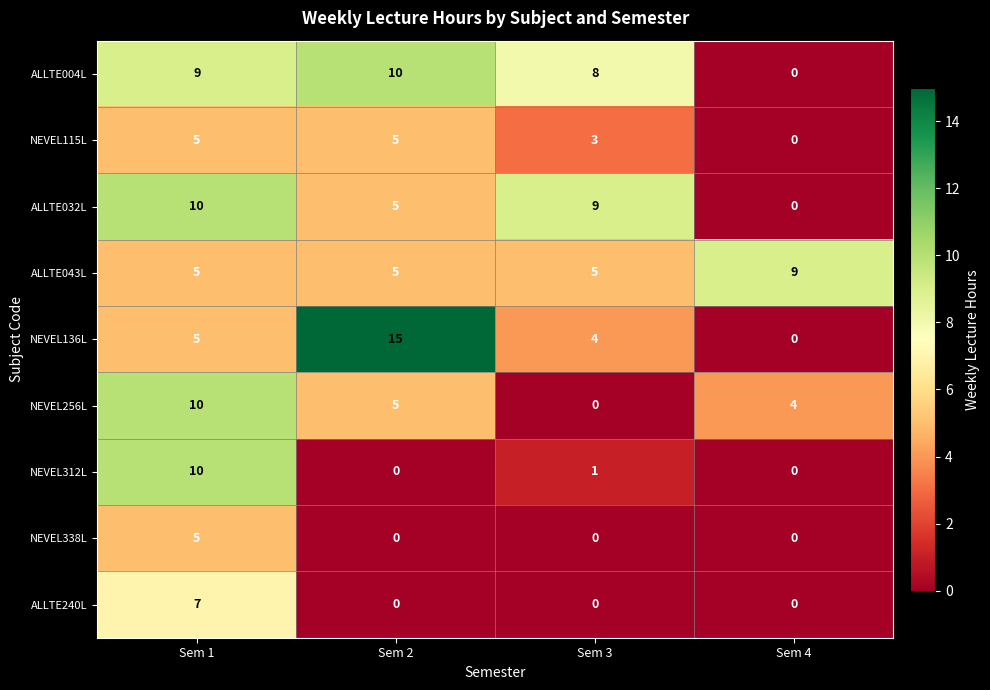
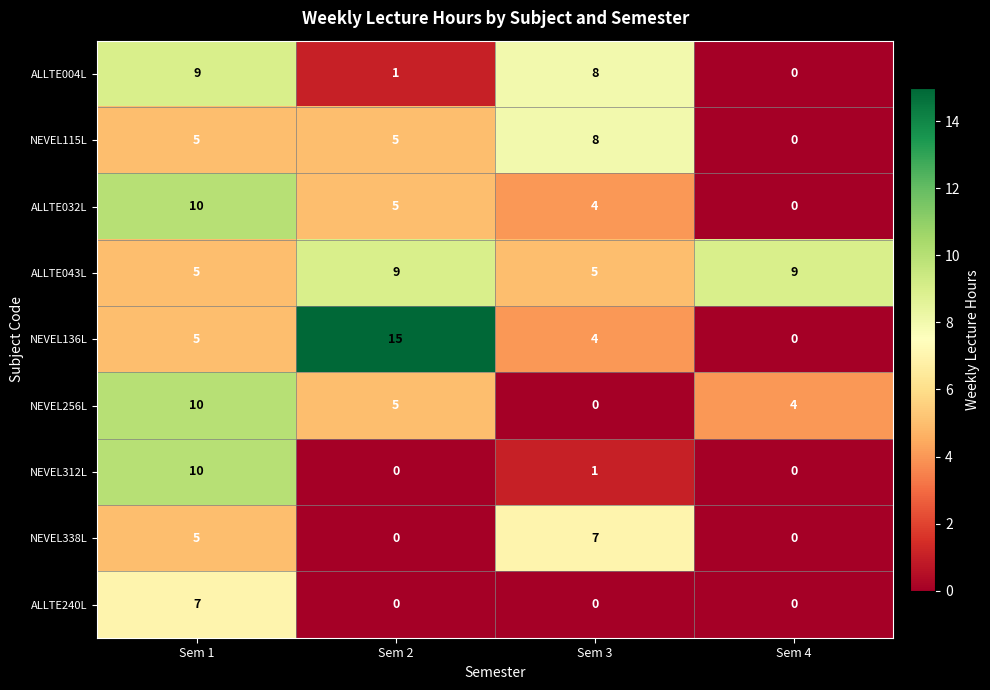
  {
    "ALLTE004L": {
      "Sem 1": 9,
-     "Sem 2": 10,
+     "Sem 2": 1,
      "Sem 3": 8,
      "Sem 4": 0
    },
    "NEVEL115L": {
      "Sem 1": 5,
      "Sem 2": 5,
-     "Sem 3": 3,
+     "Sem 3": 8,
      "Sem 4": 0
    },
    "ALLTE032L": {
      "Sem 1": 10,
      "Sem 2": 5,
-     "Sem 3": 9,
+     "Sem 3": 4,
      "Sem 4": 0
    },
    "ALLTE043L": {
      "Sem 1": 5,
-     "Sem 2": 5,
+     "Sem 2": 9,
      "Sem 3": 5,
      "Sem 4": 9
    },
    "NEVEL136L": {
      "Sem 1": 5,
      "Sem 2": 15,
      "Sem 3": 4,
      "Sem 4": 0
    },
    "NEVEL256L": {
      "Sem 1": 10,
      "Sem 2": 5,
      "Sem 3": 0,
      "Sem 4": 4
    },
    "NEVEL312L": {
      "Sem 1": 10,
      "Sem 2": 0,
      "Sem 3": 1,
      "Sem 4": 0
    },
    "NEVEL338L": {
      "Sem 1": 5,
      "Sem 2": 0,
-     "Sem 3": 0,
+     "Sem 3": 7,
      "Sem 4": 0
    },
    "ALLTE240L": {
      "Sem 1": 7,
      "Sem 2": 0,
      "Sem 3": 0,
      "Sem 4": 0
    }
  }
